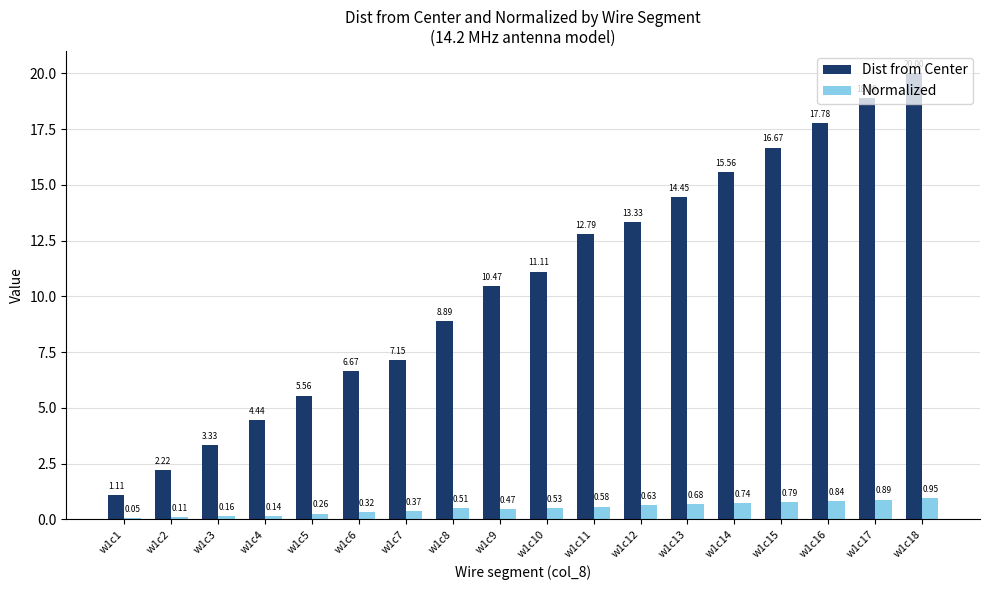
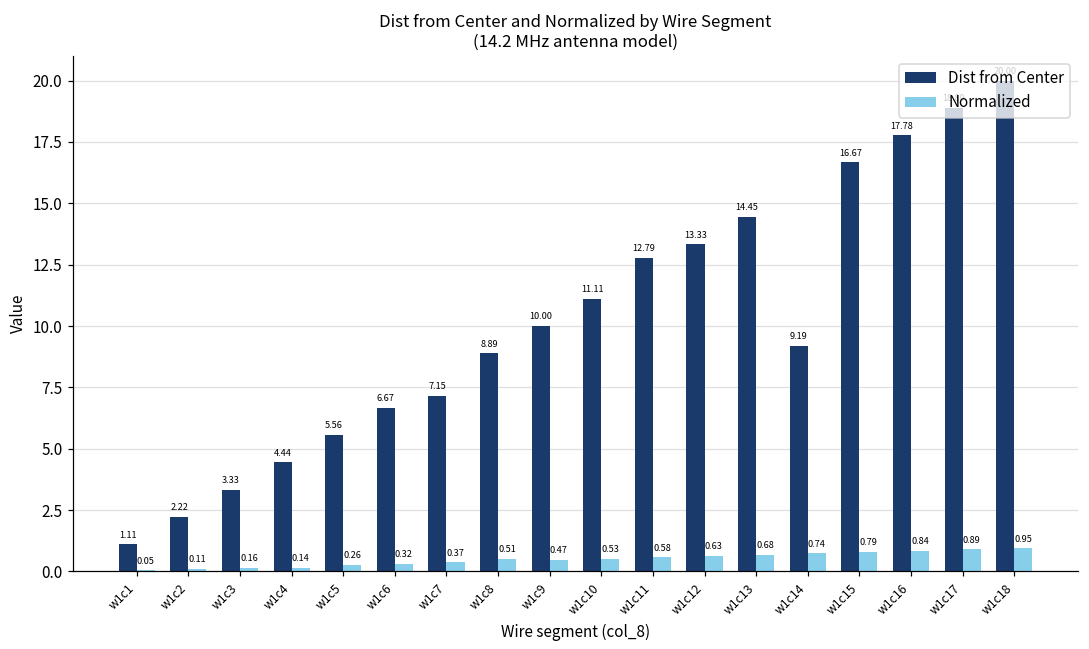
  {
    "Dist from Center": {
      "w1c1": 1.11,
      "w1c2": 2.22,
      "w1c3": 3.33,
      "w1c4": 4.44,
      "w1c5": 5.56,
      "w1c6": 6.67,
      "w1c7": 7.15,
      "w1c8": 8.89,
-     "w1c9": 10.47,
+     "w1c9": 10.00,
      "w1c10": 11.11,
      "w1c11": 12.79,
      "w1c12": 13.33,
      "w1c13": 14.45,
-     "w1c14": 15.56,
+     "w1c14": 9.19,
      "w1c15": 16.67,
      "w1c16": 17.78
    },
    "Normalized": {
      "w1c1": 0.05,
      "w1c2": 0.11,
      "w1c3": 0.16,
      "w1c4": 0.14,
      "w1c5": 0.26,
      "w1c6": 0.32,
      "w1c7": 0.37,
      "w1c8": 0.51,
      "w1c9": 0.47,
      "w1c10": 0.53,
      "w1c11": 0.58,
      "w1c12": 0.63,
      "w1c13": 0.68,
      "w1c14": 0.74,
      "w1c15": 0.79,
      "w1c16": 0.84,
      "w1c17": 0.89,
      "w1c18": 0.95
    }
  }
